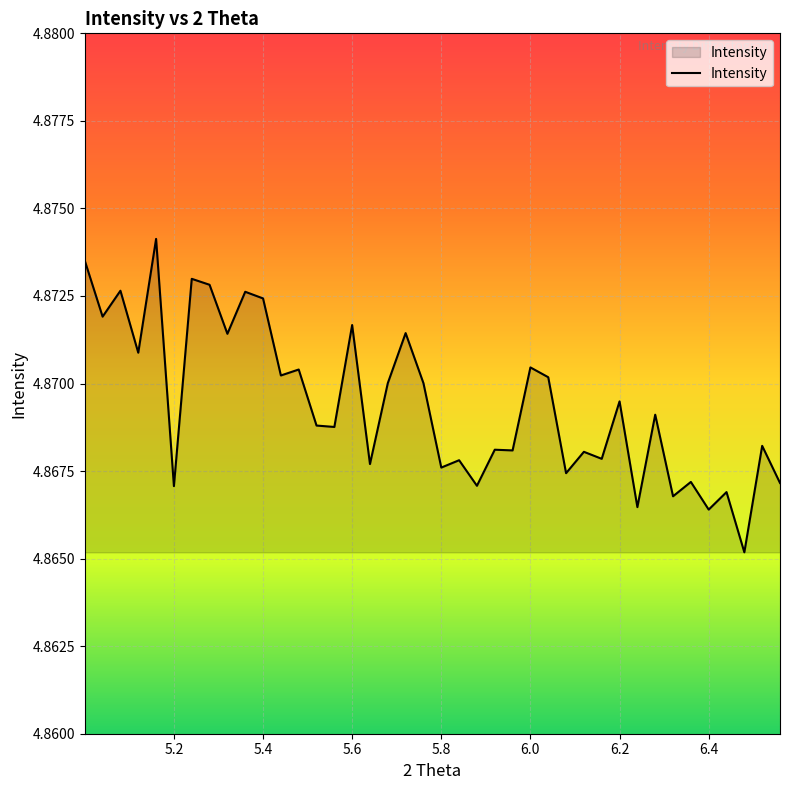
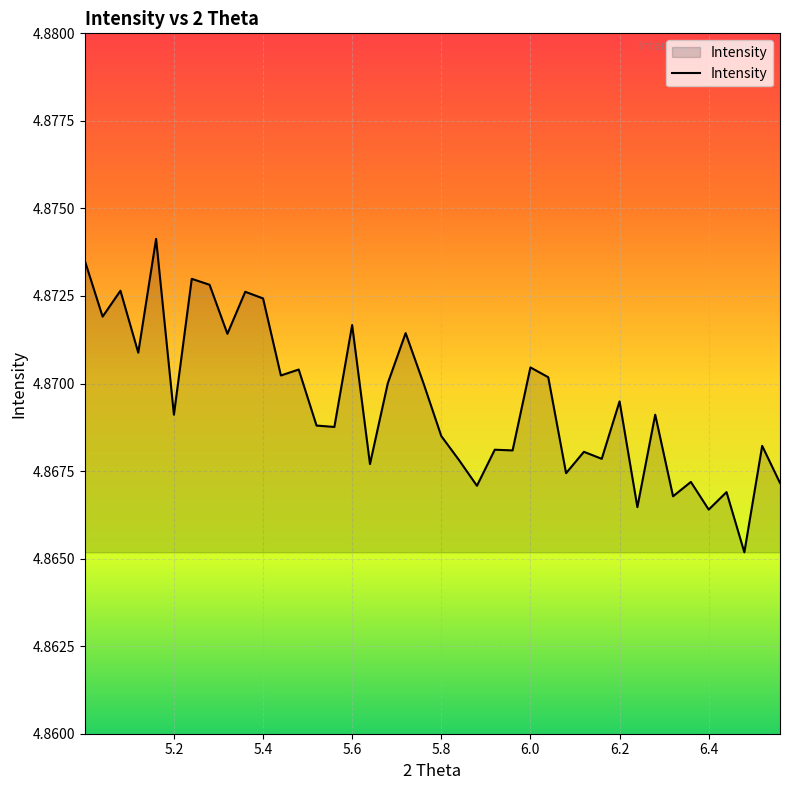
  {
-   "5.2": 4.8671,
+   "5.2": 4.8691,
    "5.4": 4.8724,
    "5.6": 4.8717,
-   "5.8": 4.8676,
+   "5.8": 4.8685,
    "6.0": 4.8705,
    "6.2": 4.8695,
    "6.4": 4.8664
  }
